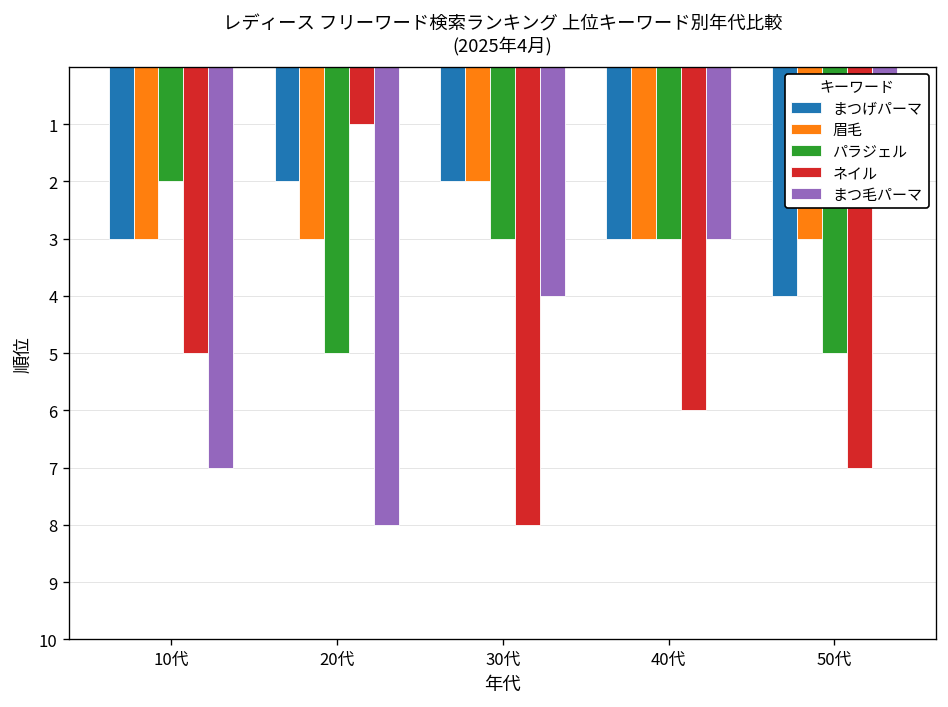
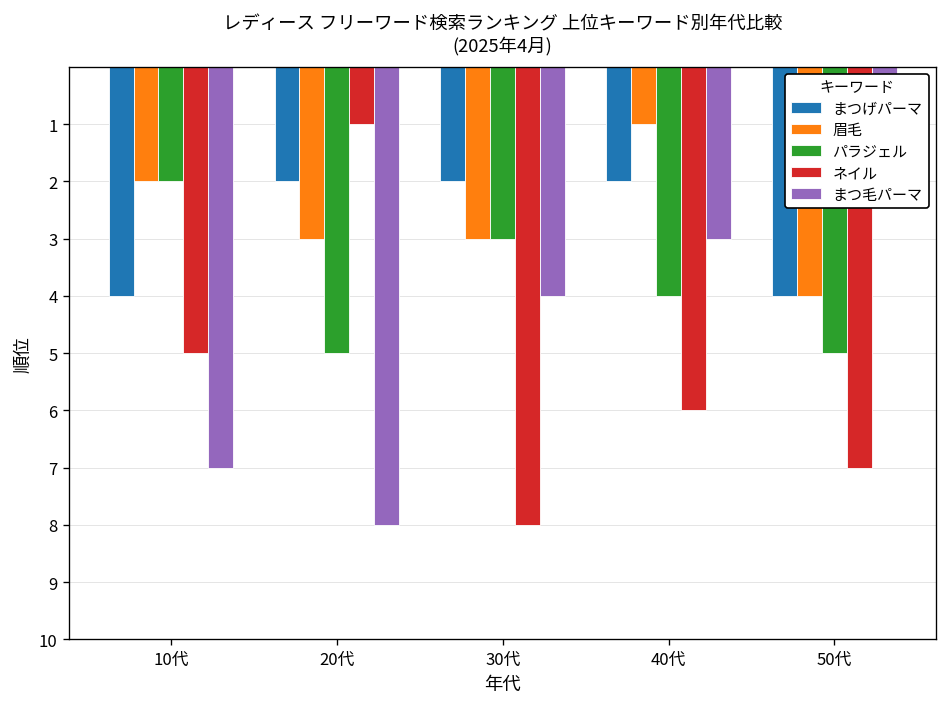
  {
    "まつげパーマ": {
-     "10代": 3,
+     "10代": 4,
      "20代": 2,
      "30代": 2,
-     "40代": 3,
+     "40代": 2,
      "50代": 4
    },
    "眉毛": {
-     "10代": 3,
+     "10代": 2,
      "20代": 3,
-     "30代": 2,
-     "40代": 3,
-     "50代": 3
+     "30代": 3,
+     "40代": 1,
+     "50代": 4
    },
    "パラジェル": {
      "10代": 2,
      "20代": 5,
      "30代": 3,
-     "40代": 3,
+     "40代": 4,
      "50代": 5
    },
    "ネイル": {
      "10代": 5,
      "20代": 1,
      "30代": 8,
      "40代": 6,
      "50代": 7
    },
    "まつ毛パーマ": {
      "10代": 7,
      "20代": 8,
      "30代": 4,
      "40代": 3
    }
  }
